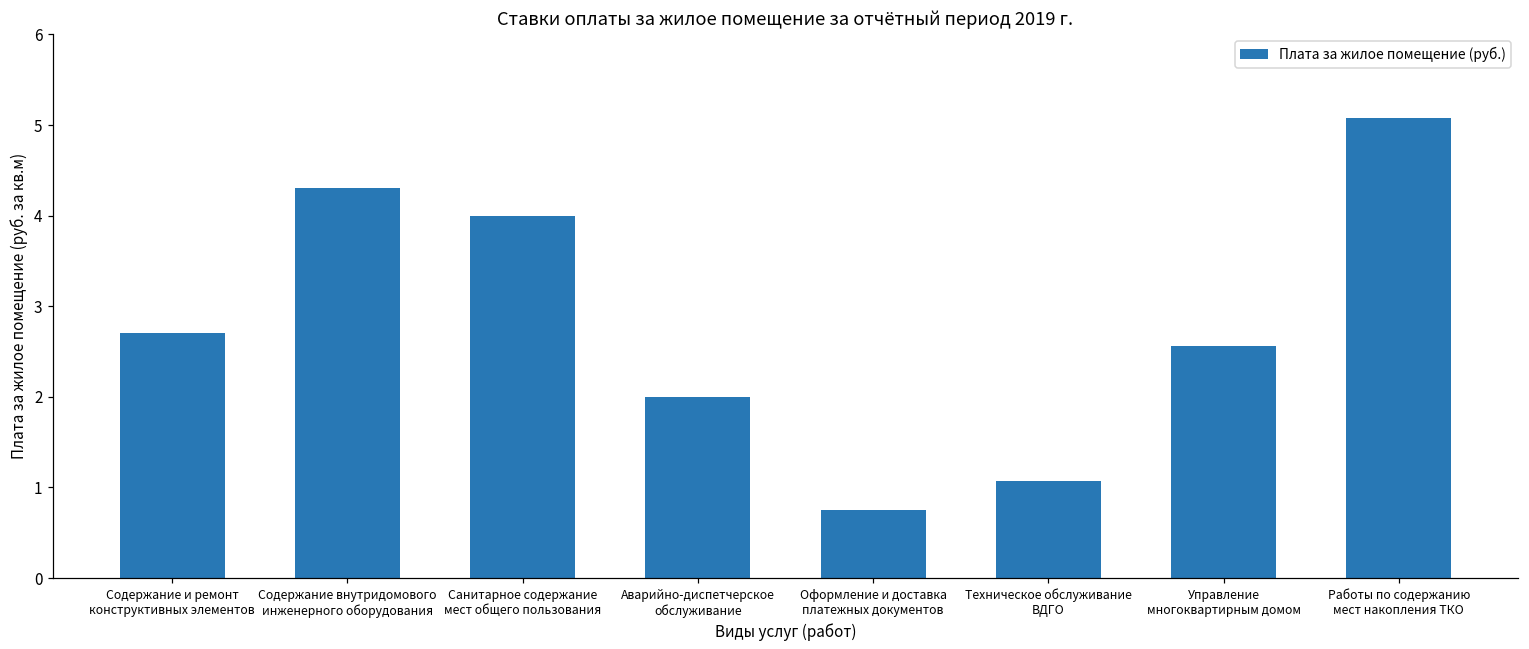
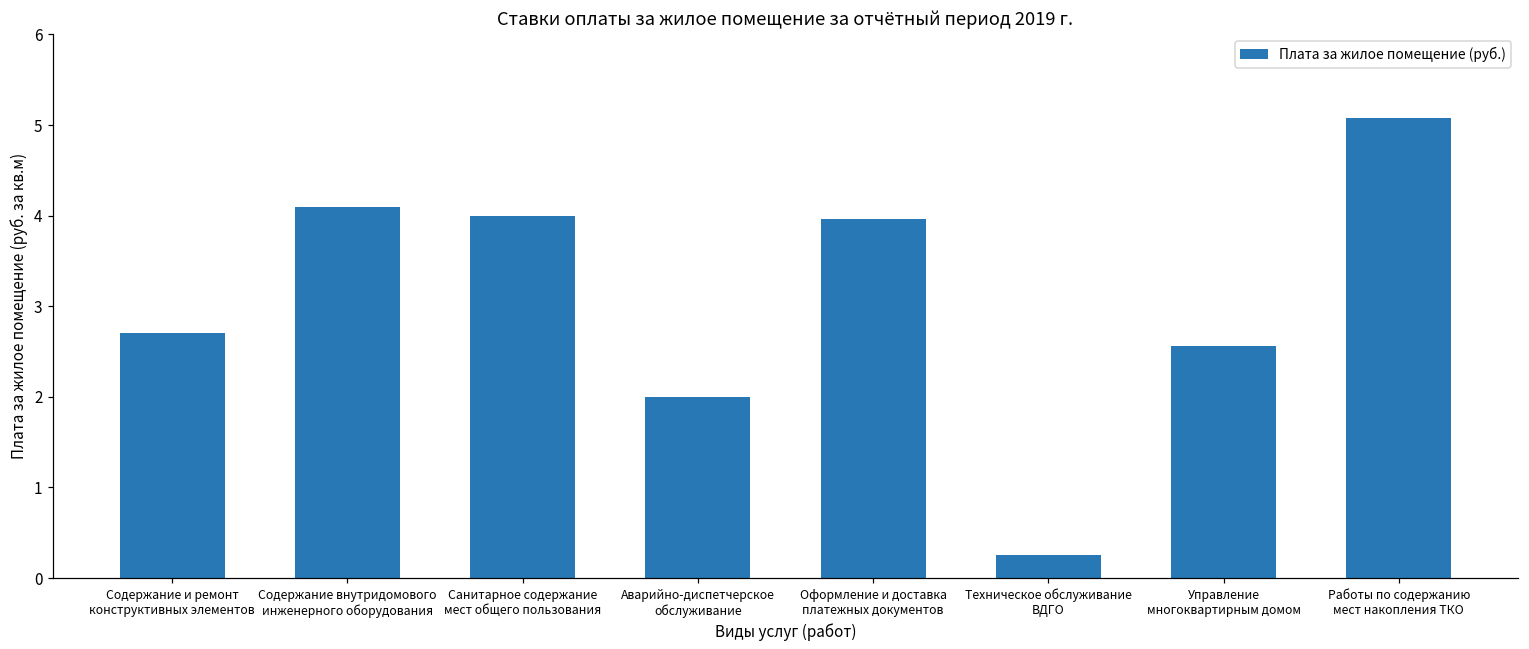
  {
    "Содержание и ремонт конструктивных элементов": 2.7,
-   "Содержание внутридомового инженерного оборудования": 4.3,
+   "Содержание внутридомового инженерного оборудования": 4.1,
    "Санитарное содержание мест общего пользования": 4.0,
    "Аварийно-диспетчерское обслуживание": 2.0,
-   "Оформление и доставка платежных документов": 0.8,
-   "Техническое обслуживание ВДГО": 1.1,
+   "Оформление и доставка платежных документов": 4.0,
+   "Техническое обслуживание ВДГО": 0.3,
    "Управление многоквартирным домом": 2.6,
    "Работы по содержанию мест накопления ТКО": 5.1
  }
